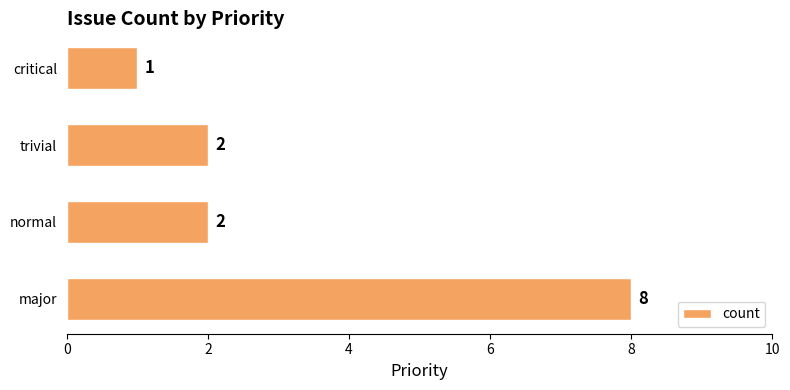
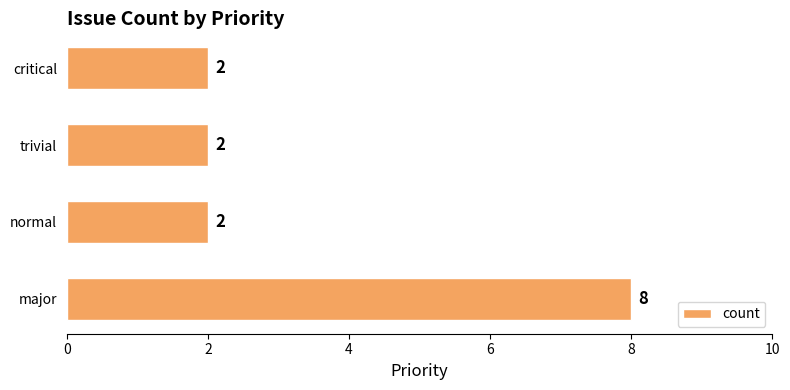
  {
-   "critical": 1,
+   "critical": 2,
    "trivial": 2,
    "normal": 2,
    "major": 8
  }
